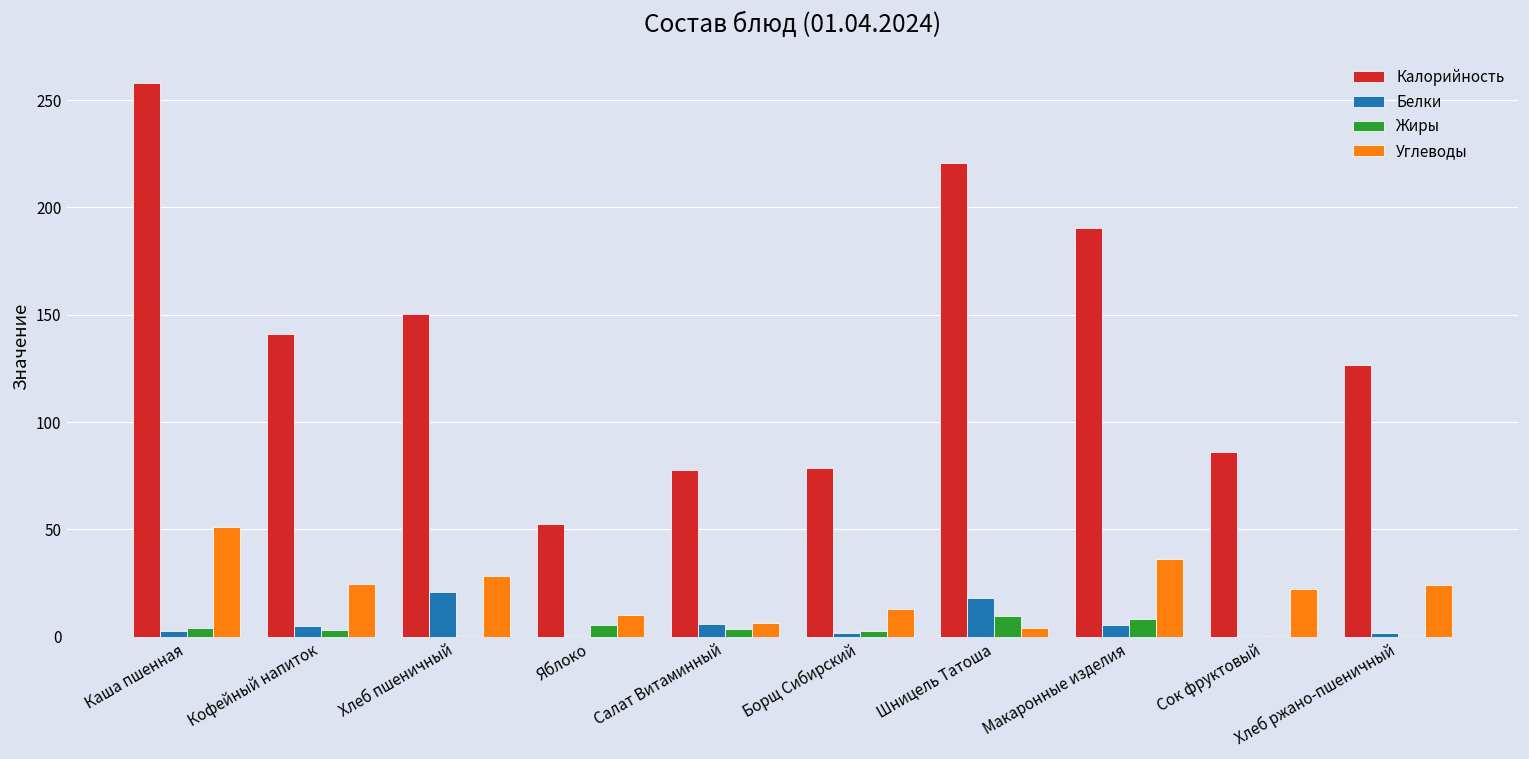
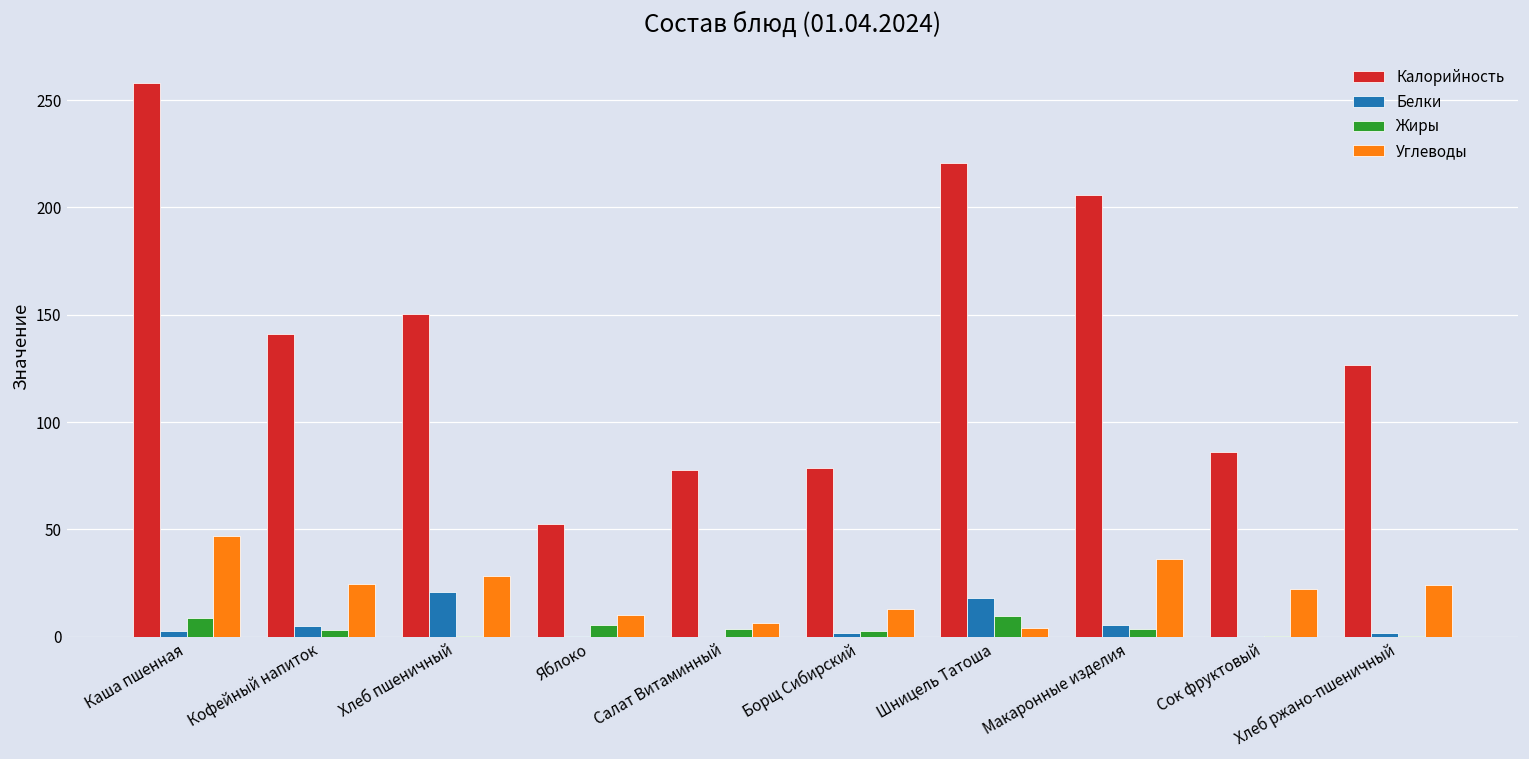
  {
    "Калорийность": {
      "Каша пшенная": 258,
      "Кофейный напиток": 141,
      "Хлеб пшеничный": 150,
      "Яблоко": 53,
      "Салат Витаминный": 78,
      "Борщ Сибирский": 79,
      "Шницель Татоша": 221,
-     "Макаронные изделия": 190,
+     "Макаронные изделия": 206,
      "Сок фруктовый": 86,
      "Хлеб ржано-пшеничный": 127
    },
    "Белки": {
      "Каша пшенная": 3,
      "Кофейный напиток": 5,
      "Хлеб пшеничный": 21,
-     "Салат Витаминный": 6,
+     "Салат Витаминный": 0,
      "Борщ Сибирский": 2,
      "Шницель Татоша": 18,
      "Макаронные изделия": 6,
      "Хлеб ржано-пшеничный": 2
    },
    "Жиры": {
-     "Каша пшенная": 4,
+     "Каша пшенная": 9,
      "Кофейный напиток": 3,
      "Яблоко": 6,
      "Салат Витаминный": 3,
      "Борщ Сибирский": 3,
      "Шницель Татоша": 10,
-     "Макаронные изделия": 8
+     "Макаронные изделия": 3
    },
    "Углеводы": {
-     "Каша пшенная": 51,
+     "Каша пшенная": 47,
      "Кофейный напиток": 25,
      "Хлеб пшеничный": 29,
      "Яблоко": 10,
      "Салат Витаминный": 6,
      "Борщ Сибирский": 13,
      "Шницель Татоша": 4,
      "Макаронные изделия": 36,
      "Сок фруктовый": 22,
      "Хлеб ржано-пшеничный": 24
    }
  }
